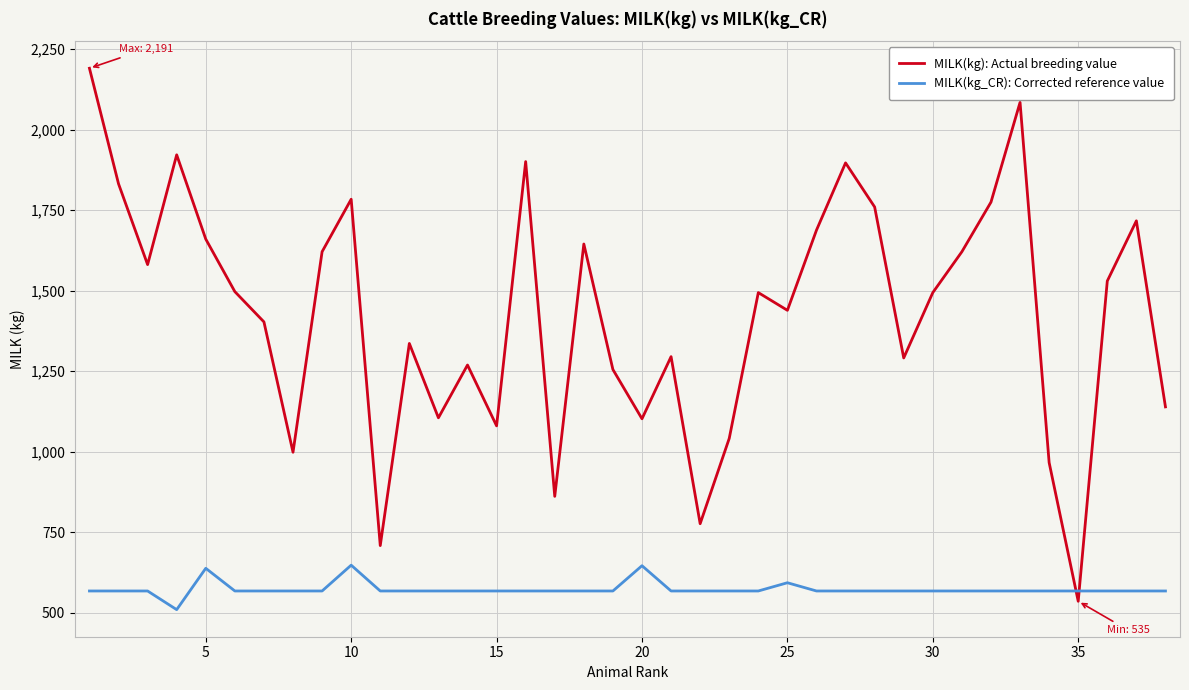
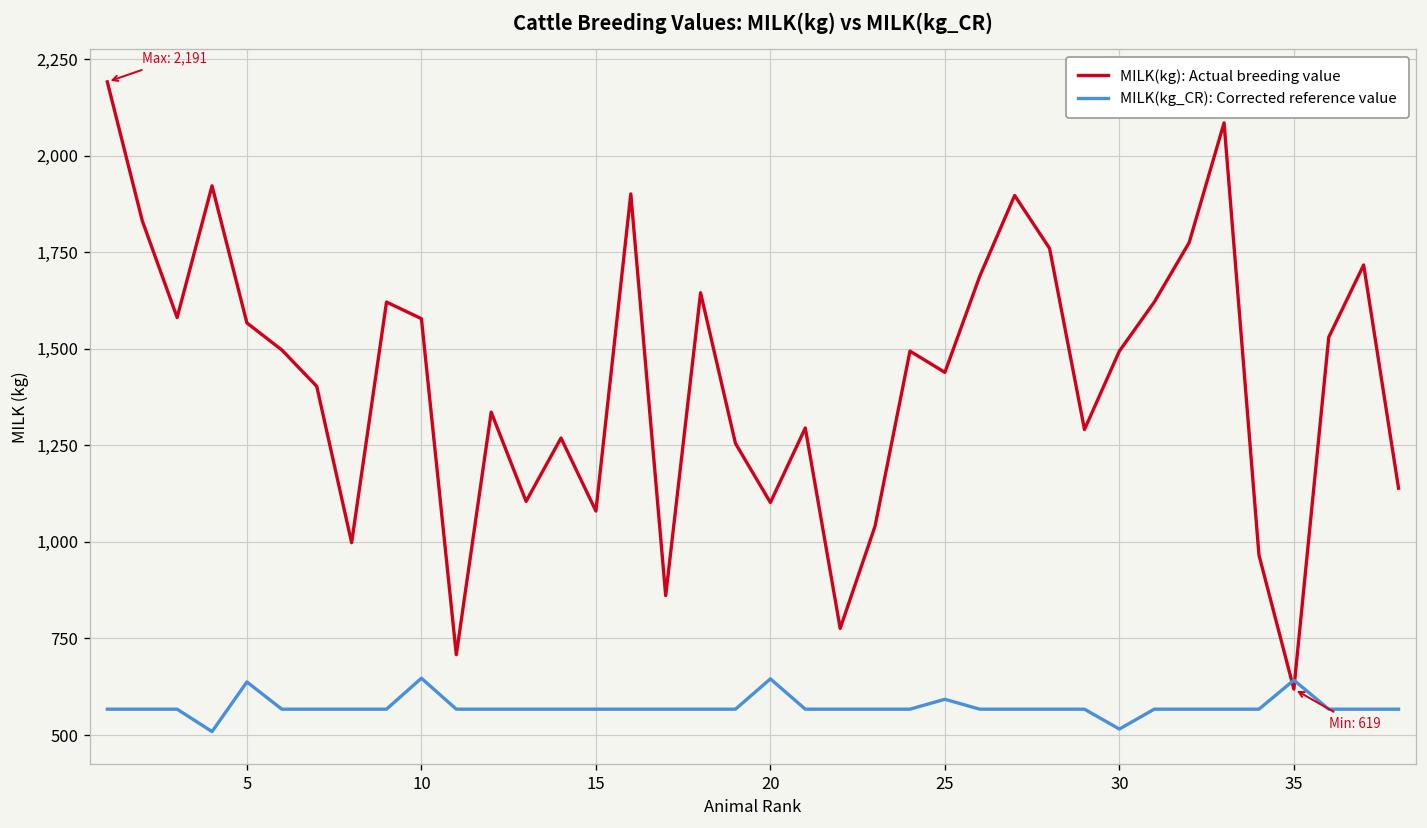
  {
    "MILK(kg): Actual breeding value": {
-     "5": "1,660",
-     "10": "1,780",
-     "35": "535"
+     "5": "1,570",
+     "10": "1,580",
+     "35": "619"
    },
    "MILK(kg_CR): Corrected reference value": {
      "5": "640",
      "10": "650",
      "15": "570",
      "20": "650",
      "25": "590",
-     "30": "570",
-     "35": "570"
+     "30": "520",
+     "35": "640"
    }
  }
